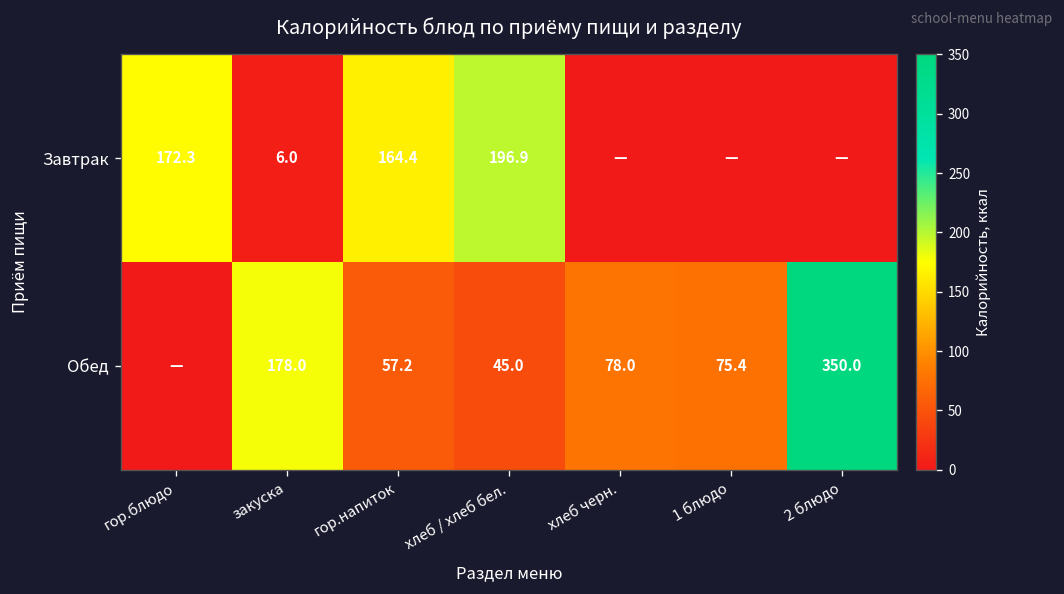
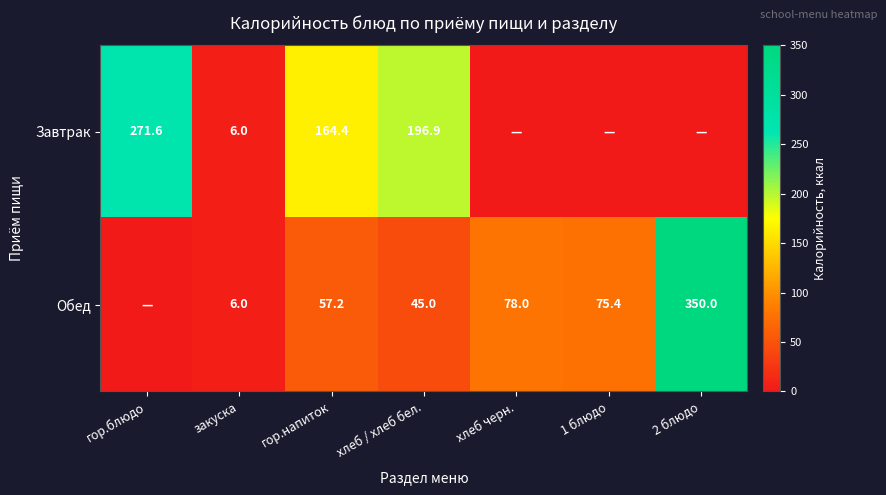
  {
    "Завтрак": {
-     "гор.блюдо": 172.3,
+     "гор.блюдо": 271.6,
      "закуска": 6.0,
      "гор.напиток": 164.4,
      "хлеб / хлеб бел.": 196.9
    },
    "Обед": {
-     "закуска": 178.0,
+     "закуска": 6.0,
      "гор.напиток": 57.2,
      "хлеб / хлеб бел.": 45.0,
      "хлеб черн.": 78.0,
      "1 блюдо": 75.4,
      "2 блюдо": 350.0
    }
  }
